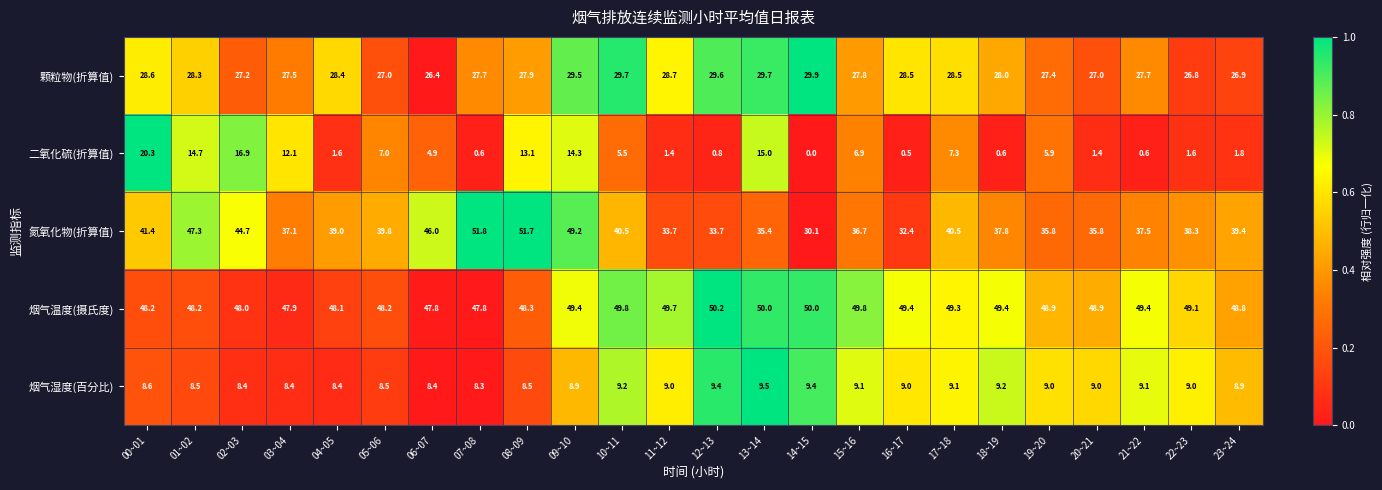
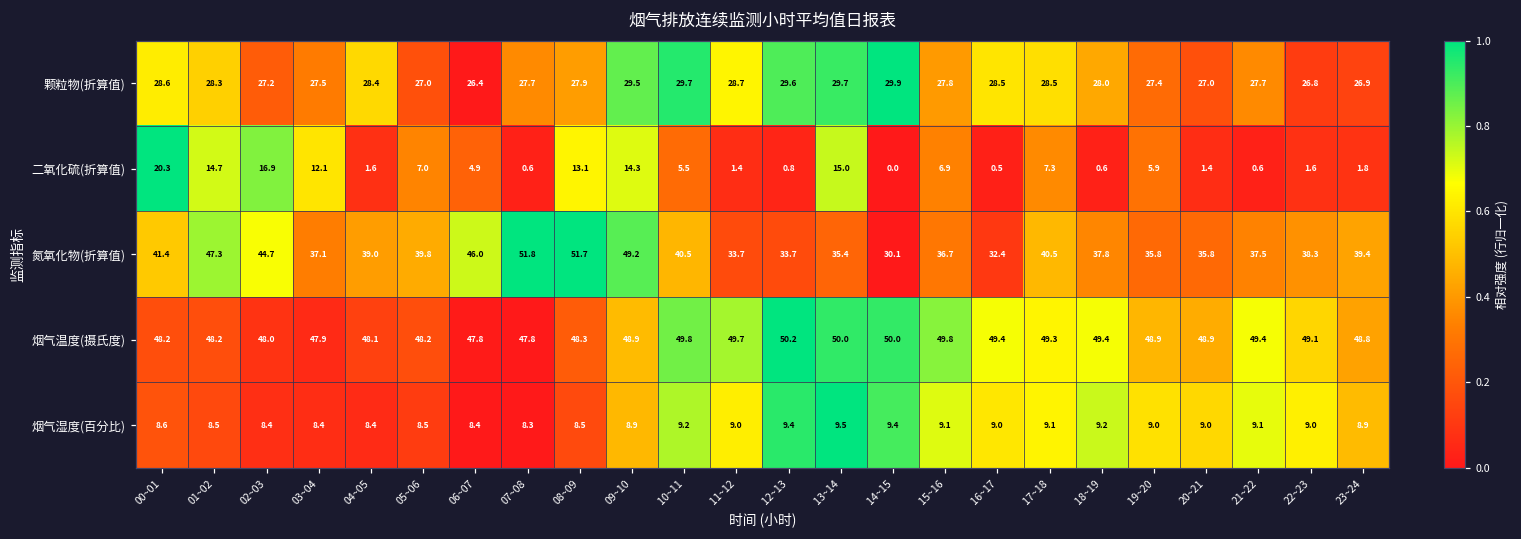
  {
    "颗粒物(折算值)": {
      "00~01": 28.6,
      "01~02": 28.3,
      "02~03": 27.2,
      "03~04": 27.5,
      "04~05": 28.4,
      "05~06": 27.0,
      "06~07": 26.4,
      "07~08": 27.7,
      "08~09": 27.9,
      "09~10": 29.5,
      "10~11": 29.7,
      "11~12": 28.7,
      "12~13": 29.6,
      "13~14": 29.7,
      "14~15": 29.9,
      "15~16": 27.8,
      "16~17": 28.5,
      "17~18": 28.5,
      "18~19": 28.0,
      "19~20": 27.4,
      "20~21": 27.0,
      "21~22": 27.7,
      "22~23": 26.8,
      "23~24": 26.9
    },
    "二氧化硫(折算值)": {
      "00~01": 20.3,
      "01~02": 14.7,
      "02~03": 16.9,
      "03~04": 12.1,
      "04~05": 1.6,
      "05~06": 7.0,
      "06~07": 4.9,
      "07~08": 0.6,
      "08~09": 13.1,
      "09~10": 14.3,
      "10~11": 5.5,
      "11~12": 1.4,
      "12~13": 0.8,
      "13~14": 15.0,
      "14~15": 0.0,
      "15~16": 6.9,
      "16~17": 0.5,
      "17~18": 7.3,
      "18~19": 0.6,
      "19~20": 5.9,
      "20~21": 1.4,
      "21~22": 0.6,
      "22~23": 1.6,
      "23~24": 1.8
    },
    "氮氧化物(折算值)": {
      "00~01": 41.4,
      "01~02": 47.3,
      "02~03": 44.7,
      "03~04": 37.1,
      "04~05": 39.0,
      "05~06": 39.8,
      "06~07": 46.0,
      "07~08": 51.8,
      "08~09": 51.7,
      "09~10": 49.2,
      "10~11": 40.5,
      "11~12": 33.7,
      "12~13": 33.7,
      "13~14": 35.4,
      "14~15": 30.1,
      "15~16": 36.7,
      "16~17": 32.4,
      "17~18": 40.5,
      "18~19": 37.8,
      "19~20": 35.8,
      "20~21": 35.8,
      "21~22": 37.5,
      "22~23": 38.3,
      "23~24": 39.4
    },
    "烟气温度(摄氏度)": {
      "00~01": 48.2,
      "01~02": 48.2,
      "02~03": 48.0,
      "03~04": 47.9,
      "04~05": 48.1,
      "05~06": 48.2,
      "06~07": 47.8,
      "07~08": 47.8,
      "08~09": 48.3,
-     "09~10": 49.4,
+     "09~10": 48.9,
      "10~11": 49.8,
      "11~12": 49.7,
      "12~13": 50.2,
      "13~14": 50.0,
      "14~15": 50.0,
      "15~16": 49.8,
      "16~17": 49.4,
      "17~18": 49.3,
      "18~19": 49.4,
      "19~20": 48.9,
      "20~21": 48.9,
      "21~22": 49.4,
      "22~23": 49.1,
      "23~24": 48.8
    },
    "烟气湿度(百分比)": {
      "00~01": 8.6,
      "01~02": 8.5,
      "02~03": 8.4,
      "03~04": 8.4,
      "04~05": 8.4,
      "05~06": 8.5,
      "06~07": 8.4,
      "07~08": 8.3,
      "08~09": 8.5,
      "09~10": 8.9,
      "10~11": 9.2,
      "11~12": 9.0,
      "12~13": 9.4,
      "13~14": 9.5,
      "14~15": 9.4,
      "15~16": 9.1,
      "16~17": 9.0,
      "17~18": 9.1,
      "18~19": 9.2,
      "19~20": 9.0,
      "20~21": 9.0,
      "21~22": 9.1,
      "22~23": 9.0,
      "23~24": 8.9
    }
  }
